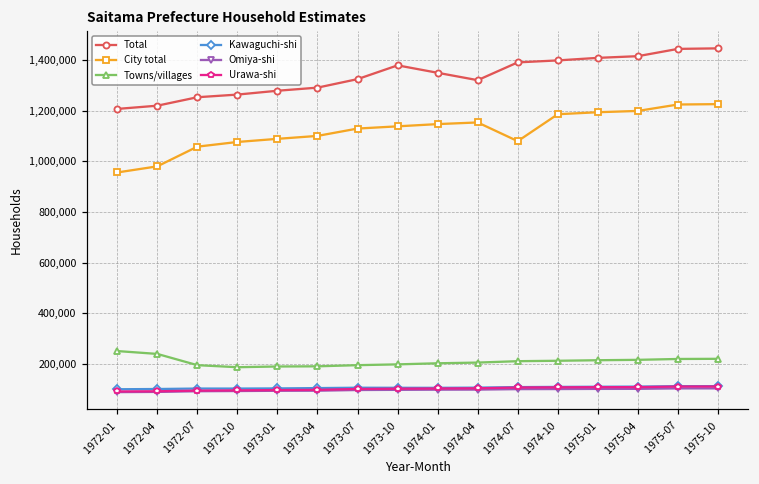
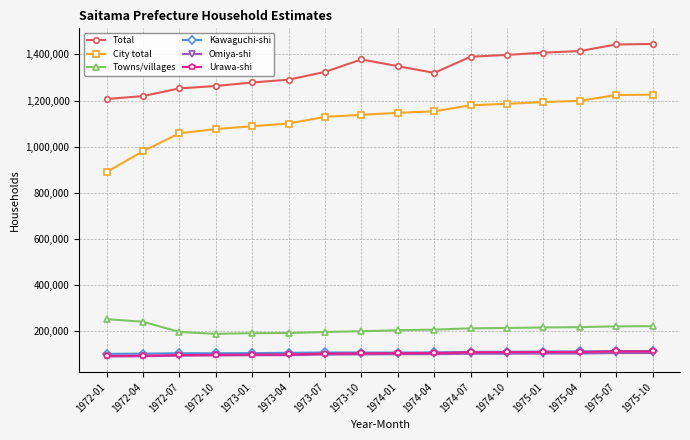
  {
    "Total": {
      "1972-01": "1,210,000",
      "1972-04": "1,220,000",
      "1972-07": "1,250,000",
      "1972-10": "1,260,000",
      "1973-01": "1,280,000",
      "1973-04": "1,290,000",
      "1973-07": "1,320,000",
      "1973-10": "1,380,000",
      "1974-01": "1,350,000",
      "1974-04": "1,320,000",
      "1974-07": "1,390,000",
      "1974-10": "1,400,000",
      "1975-01": "1,410,000",
      "1975-04": "1,410,000",
      "1975-07": "1,440,000",
      "1975-10": "1,450,000"
    },
    "City total": {
-     "1972-01": "960,000",
+     "1972-01": "890,000",
      "1972-04": "980,000",
      "1972-07": "1,060,000",
      "1972-10": "1,080,000",
      "1973-01": "1,090,000",
      "1973-04": "1,100,000",
      "1973-07": "1,130,000",
      "1973-10": "1,140,000",
      "1974-01": "1,150,000",
      "1974-04": "1,150,000",
-     "1974-07": "1,080,000",
+     "1974-07": "1,180,000",
      "1974-10": "1,190,000",
      "1975-01": "1,190,000",
      "1975-04": "1,200,000",
      "1975-07": "1,220,000",
      "1975-10": "1,230,000"
    },
    "Towns/villages": {
      "1972-01": "250,000",
      "1972-04": "240,000",
      "1972-07": "200,000",
      "1972-10": "190,000",
      "1973-01": "190,000",
      "1973-04": "190,000",
      "1973-07": "200,000",
      "1973-10": "200,000",
      "1974-01": "200,000",
      "1974-04": "210,000",
      "1974-07": "210,000",
      "1974-10": "210,000",
      "1975-01": "210,000",
      "1975-04": "220,000",
      "1975-07": "220,000",
      "1975-10": "220,000"
    }
  }
